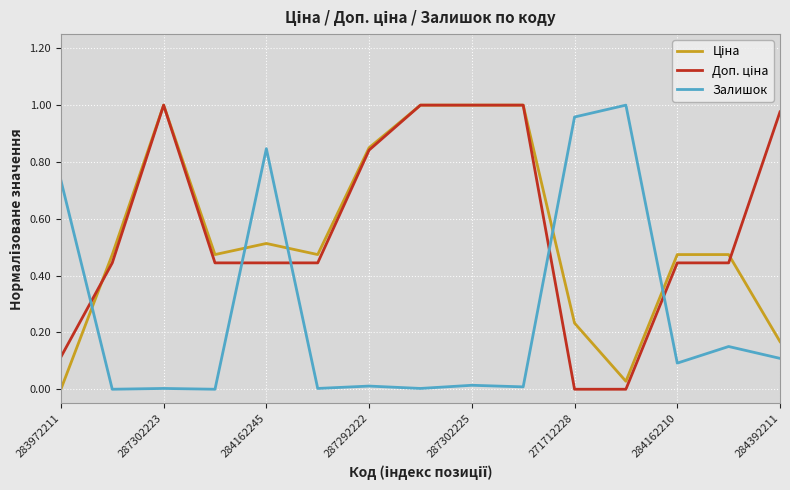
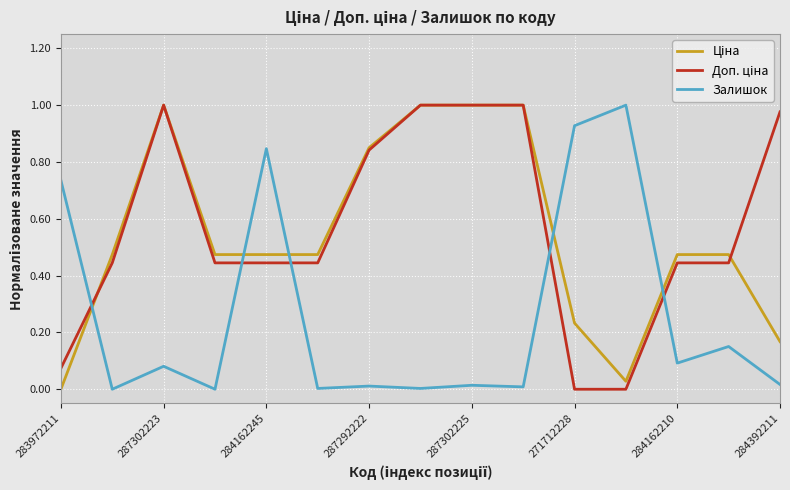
  {
    "Ціна": {
      "283972211": 0.00,
-     "284162245": 0.51,
+     "284162245": 0.47,
      "271712228": 0.23,
      "284162210": 0.47,
      "284392211": 0.17
    },
    "Доп. ціна": {
-     "283972211": 0.11,
+     "283972211": 0.07,
      "284162245": 0.44,
      "271712228": 0.00,
      "284162210": 0.44,
      "284392211": 0.98
    },
    "Залишок": {
      "283972211": 0.74,
-     "287302223": 0.00,
+     "287302223": 0.08,
      "284162245": 0.85,
      "287292222": 0.01,
      "287302225": 0.01,
-     "271712228": 0.96,
+     "271712228": 0.93,
      "284162210": 0.09,
-     "284392211": 0.11
+     "284392211": 0.02
    }
  }
